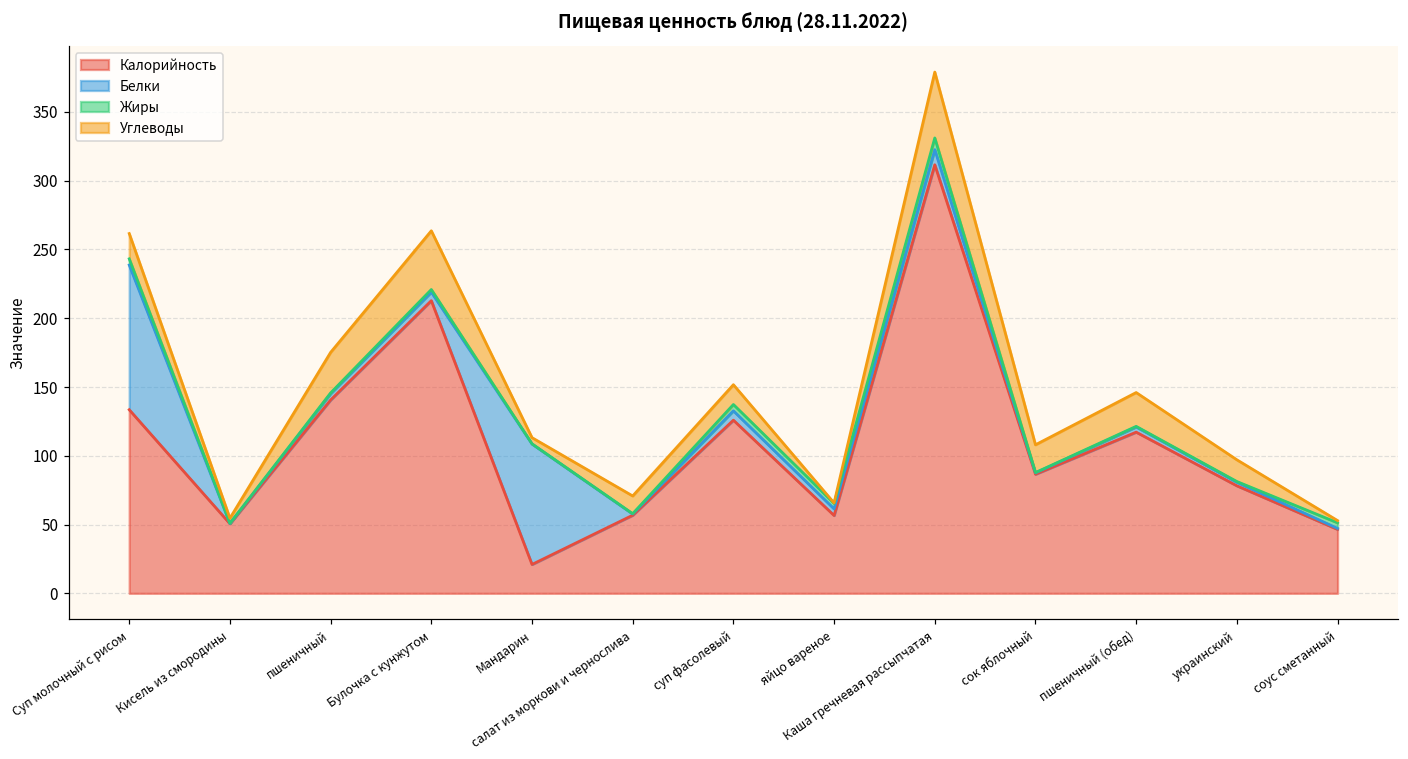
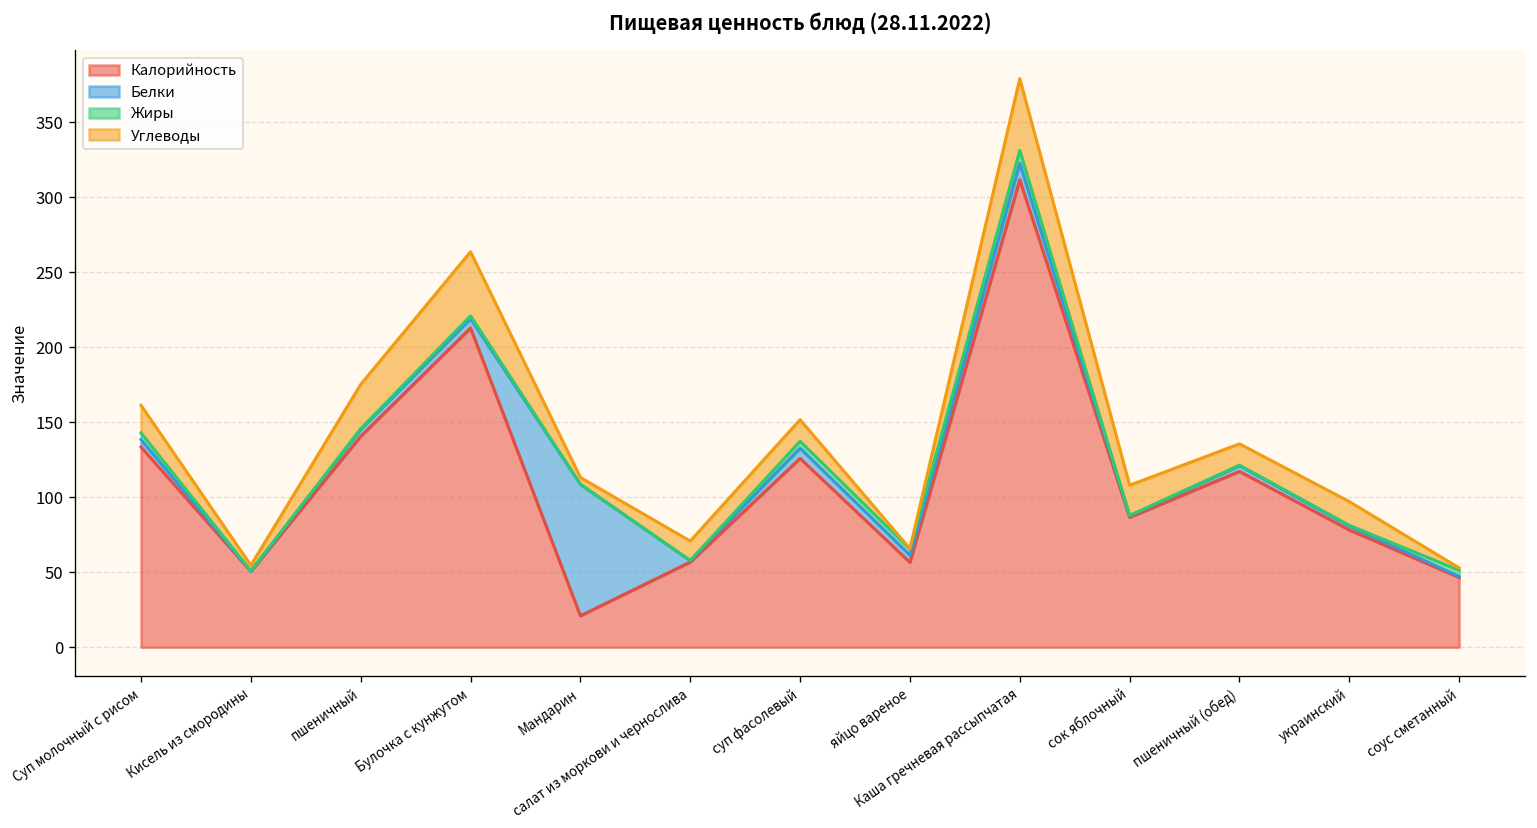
  {
    "Калорийность": {
      "Суп молочный с рисом": 134,
      "пшеничный": 141,
      "Булочка с кунжутом": 213,
      "Мандарин": 21,
      "суп фасолевый": 126,
      "яйцо вареное": 57,
      "Каша гречневая рассыпчатая": 312,
      "пшеничный (обед)": 117,
      "украинский": 78
    },
    "Белки": {
-     "Суп молочный с рисом": 105,
+     "Суп молочный с рисом": 5,
      "суп фасолевый": 7,
      "яйцо вареное": 5,
      "Каша гречневая рассыпчатая": 11
    },
    "Жиры": {
      "Суп молочный с рисом": 5,
      "суп фасолевый": 5,
      "Каша гречневая рассыпчатая": 9
    },
    "Углеводы": {
      "Суп молочный с рисом": 18,
      "Кисель из смородины": 4,
      "пшеничный": 30,
      "Булочка с кунжутом": 43,
      "Мандарин": 5,
      "салат из моркови и чернослива": 13,
      "суп фасолевый": 14,
      "Каша гречневая рассыпчатая": 48,
      "сок яблочный": 20,
-     "пшеничный (обед)": 25,
+     "пшеничный (обед)": 14,
      "украинский": 16
    }
  }
